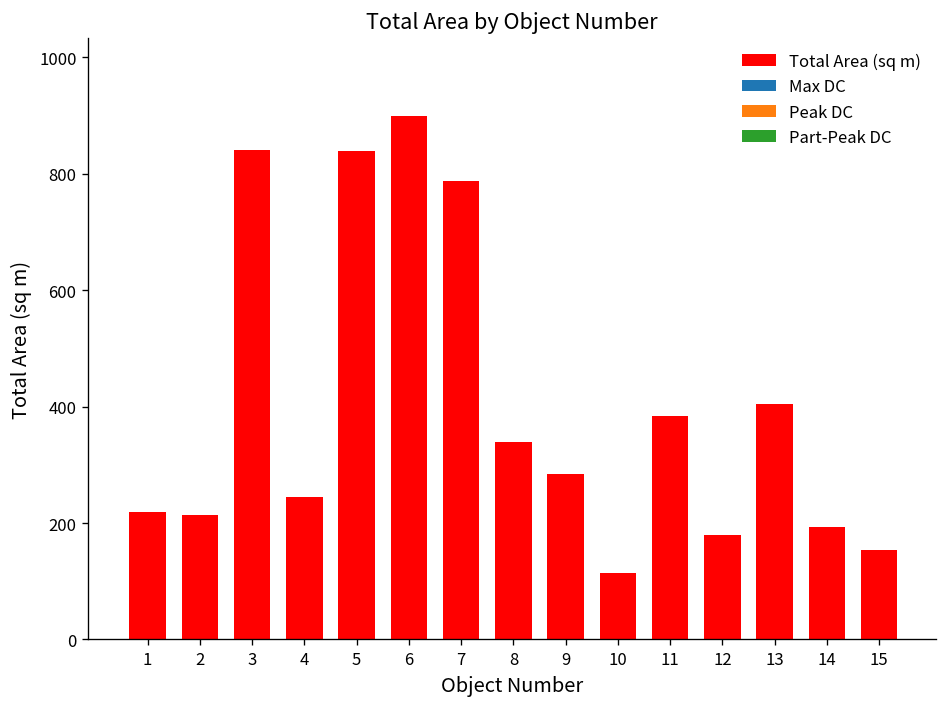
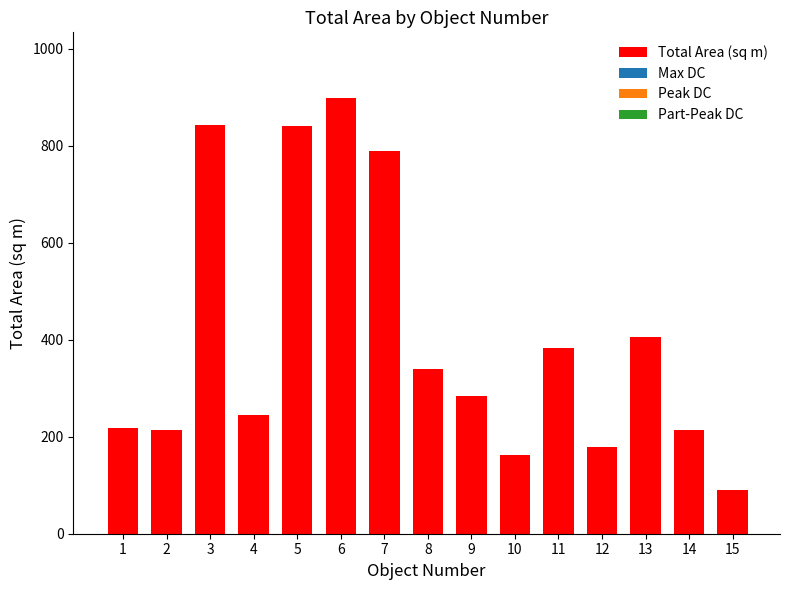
  {
    "Total Area (sq m)": {
      "1": 220,
      "2": 210,
      "3": 840,
      "4": 240,
      "5": 840,
      "6": 900,
      "7": 790,
      "8": 340,
      "9": 280,
-     "10": 110,
+     "10": 160,
      "11": 380,
      "12": 180,
      "13": 400,
-     "14": 190,
-     "15": 150
+     "14": 210,
+     "15": 90
    },
    "Part-Peak DC": {
      "1": 0
    }
  }
